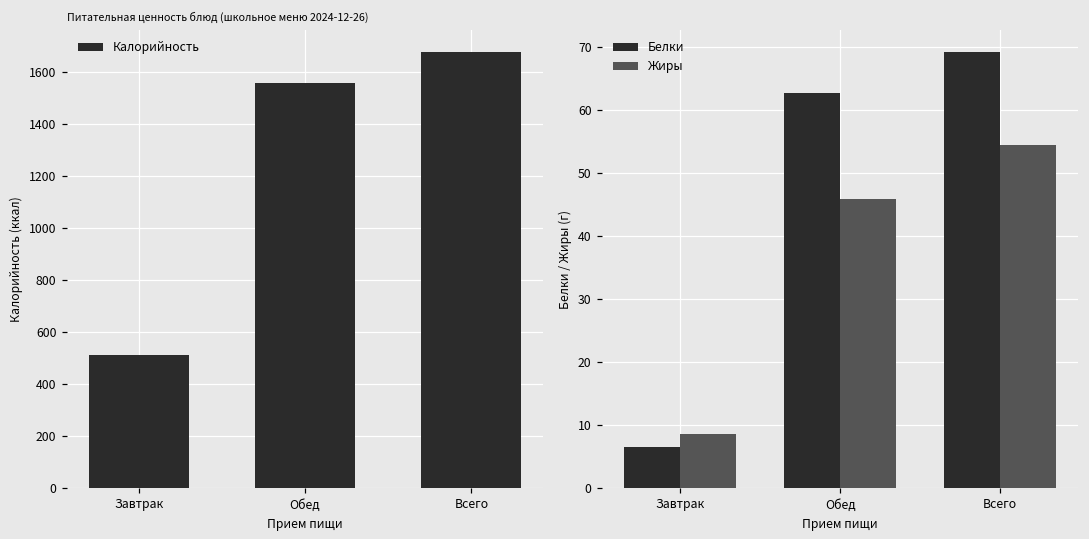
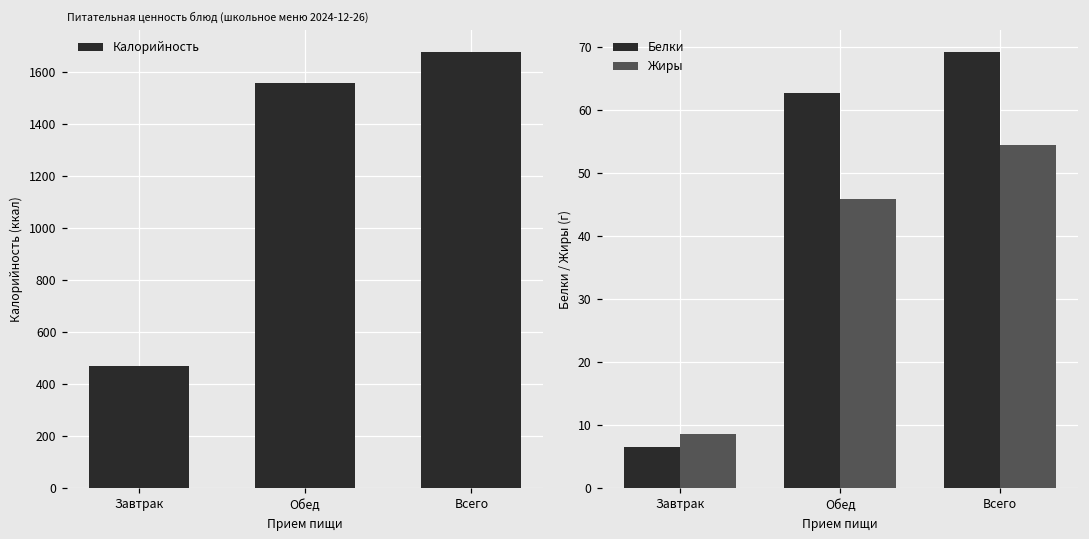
  {
    "Питательная ценность блюд (школьное меню 2024-12-26)": {
-     "Завтрак": 510,
+     "Завтрак": 470,
      "Обед": 1560,
      "Всего": 1680
    }
  }
